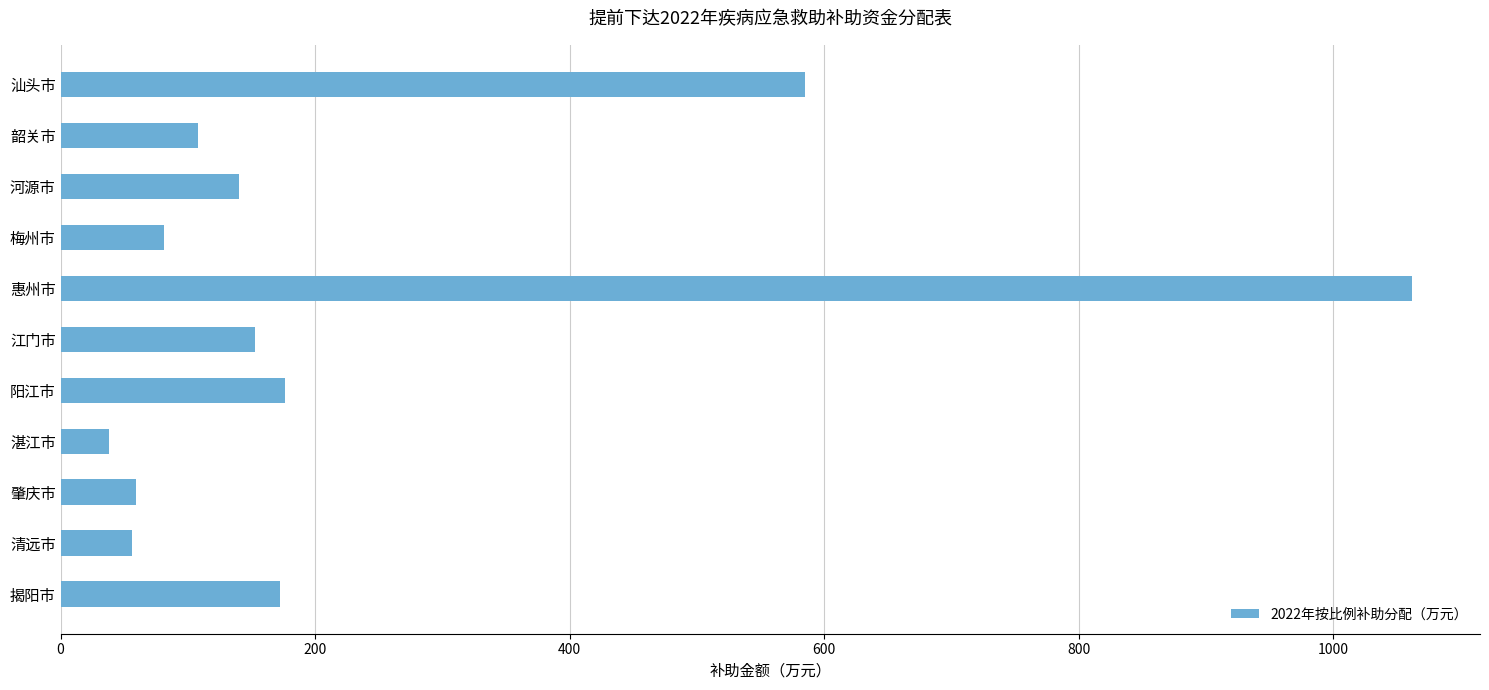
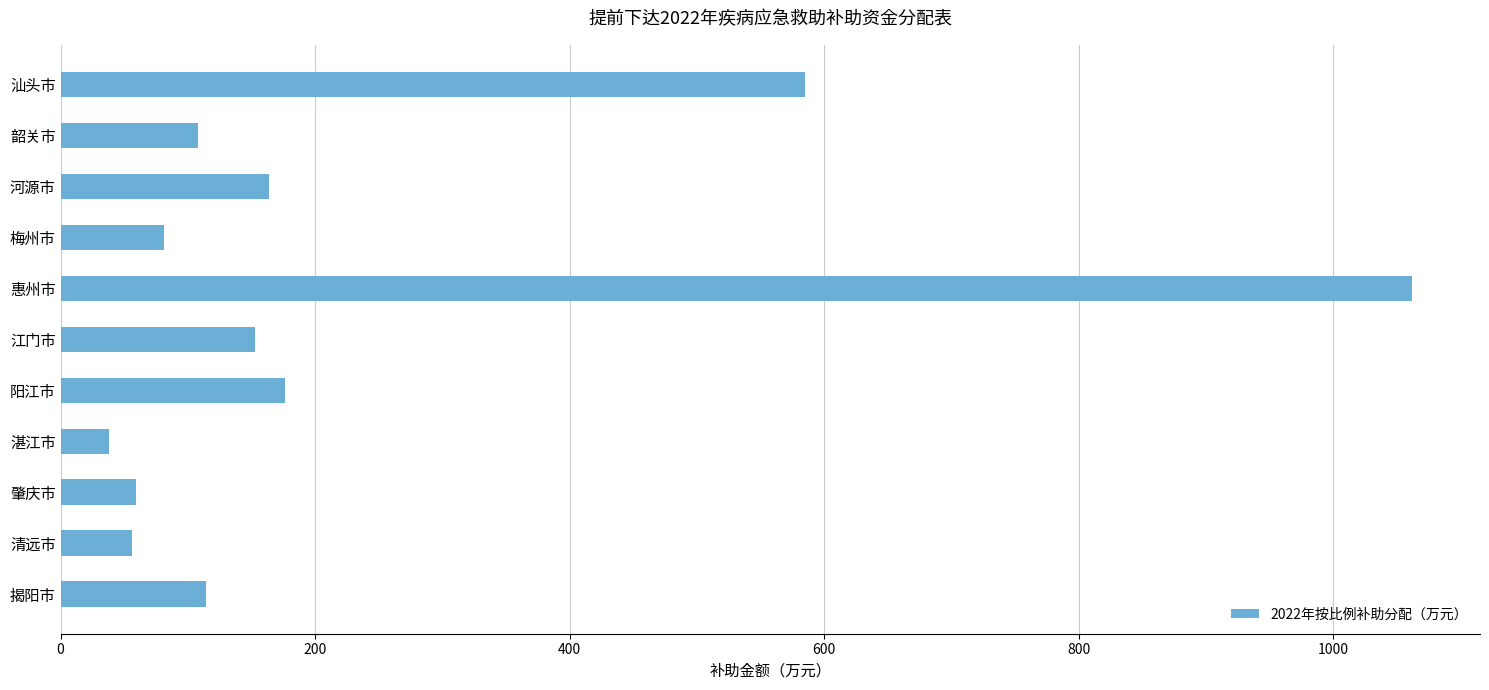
  {
    "汕头市": 585,
    "韶关市": 108,
-   "河源市": 140,
+   "河源市": 164,
    "梅州市": 81,
    "惠州市": 1062,
    "江门市": 153,
    "阳江市": 176,
    "湛江市": 38,
    "肇庆市": 59,
    "清远市": 56,
-   "揭阳市": 172
+   "揭阳市": 114
  }
